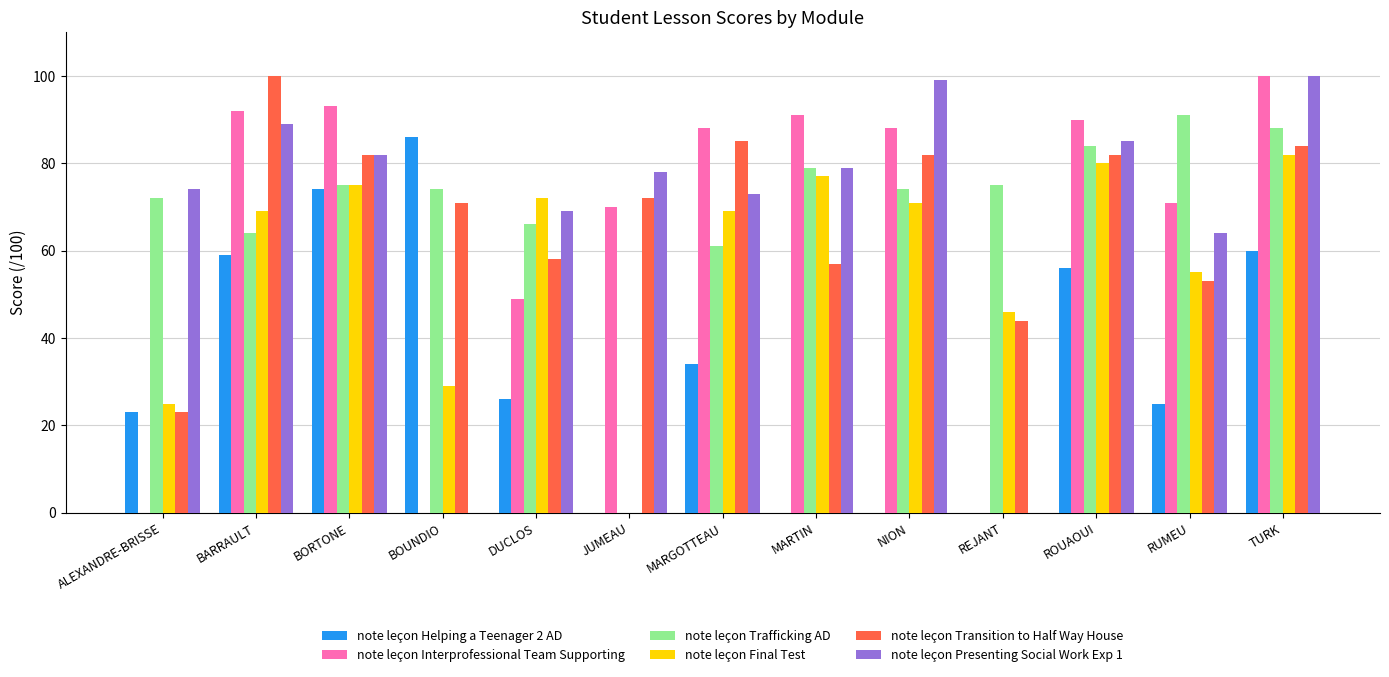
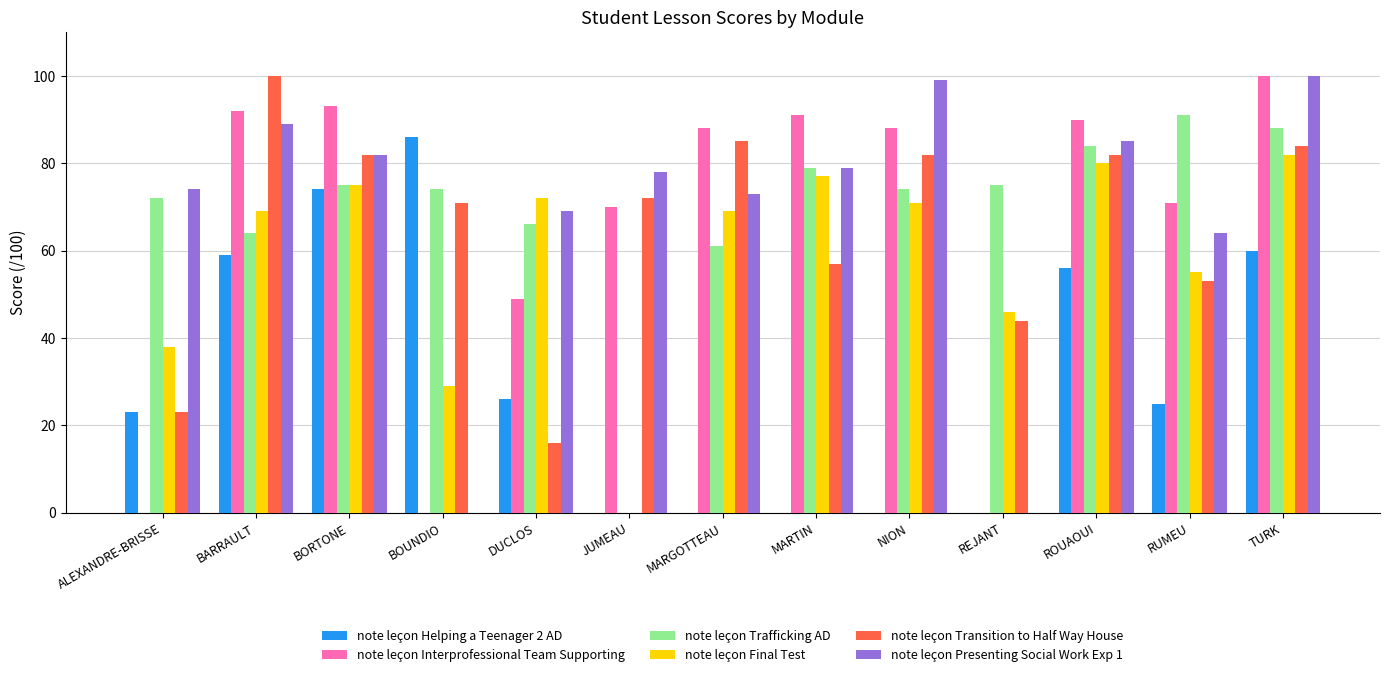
  {
    "note leçon Helping a Teenager 2 AD": {
      "ALEXANDRE-BRISSE": 23,
      "BARRAULT": 59,
      "BORTONE": 74,
      "BOUNDIO": 86,
      "DUCLOS": 26,
      "JUMEAU": 0,
-     "MARGOTTEAU": 34,
+     "MARGOTTEAU": 0,
      "MARTIN": 0,
      "NION": 0,
      "REJANT": 0,
      "ROUAOUI": 56,
      "RUMEU": 25,
      "TURK": 60
    },
    "note leçon Interprofessional Team Supporting": {
      "ALEXANDRE-BRISSE": 0,
      "BARRAULT": 92,
      "BORTONE": 93,
      "BOUNDIO": 0,
      "DUCLOS": 49,
      "JUMEAU": 70,
      "MARGOTTEAU": 88,
      "MARTIN": 91,
      "NION": 88,
      "REJANT": 0,
      "ROUAOUI": 90,
      "RUMEU": 71,
      "TURK": 100
    },
    "note leçon Trafficking AD": {
      "ALEXANDRE-BRISSE": 72,
      "BARRAULT": 64,
      "BORTONE": 75,
      "BOUNDIO": 74,
      "DUCLOS": 66,
      "JUMEAU": 0,
      "MARGOTTEAU": 61,
      "MARTIN": 79,
      "NION": 74,
      "REJANT": 75,
      "ROUAOUI": 84,
      "RUMEU": 91,
      "TURK": 88
    },
    "note leçon Final Test": {
-     "ALEXANDRE-BRISSE": 25,
+     "ALEXANDRE-BRISSE": 38,
      "BARRAULT": 69,
      "BORTONE": 75,
      "BOUNDIO": 29,
      "DUCLOS": 72,
      "JUMEAU": 0,
      "MARGOTTEAU": 69,
      "MARTIN": 77,
      "NION": 71,
      "REJANT": 46,
      "ROUAOUI": 80,
      "RUMEU": 55,
      "TURK": 82
    },
    "note leçon Transition to Half Way House": {
      "ALEXANDRE-BRISSE": 23,
      "BARRAULT": 100,
      "BORTONE": 82,
      "BOUNDIO": 71,
-     "DUCLOS": 58,
+     "DUCLOS": 16,
      "JUMEAU": 72,
      "MARGOTTEAU": 85,
      "MARTIN": 57,
      "NION": 82,
      "REJANT": 44,
      "ROUAOUI": 82,
      "RUMEU": 53,
      "TURK": 84
    },
    "note leçon Presenting Social Work Exp 1": {
      "ALEXANDRE-BRISSE": 74,
      "BARRAULT": 89,
      "BORTONE": 82,
      "BOUNDIO": 0,
      "DUCLOS": 69,
      "JUMEAU": 78,
      "MARGOTTEAU": 73,
      "MARTIN": 79,
      "NION": 99,
      "REJANT": 0,
      "ROUAOUI": 85,
      "RUMEU": 64,
      "TURK": 100
    }
  }
